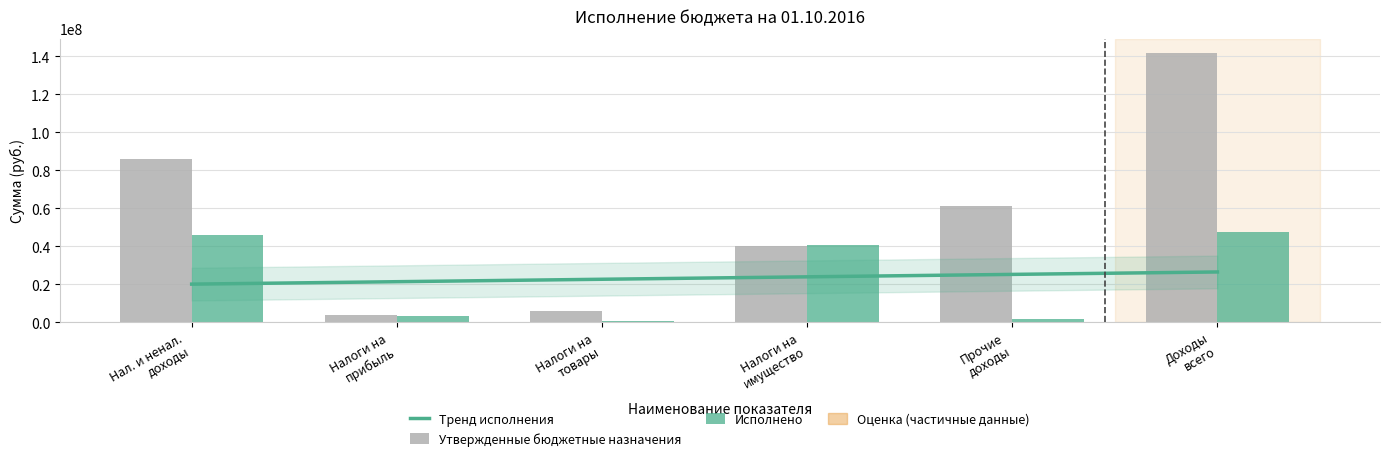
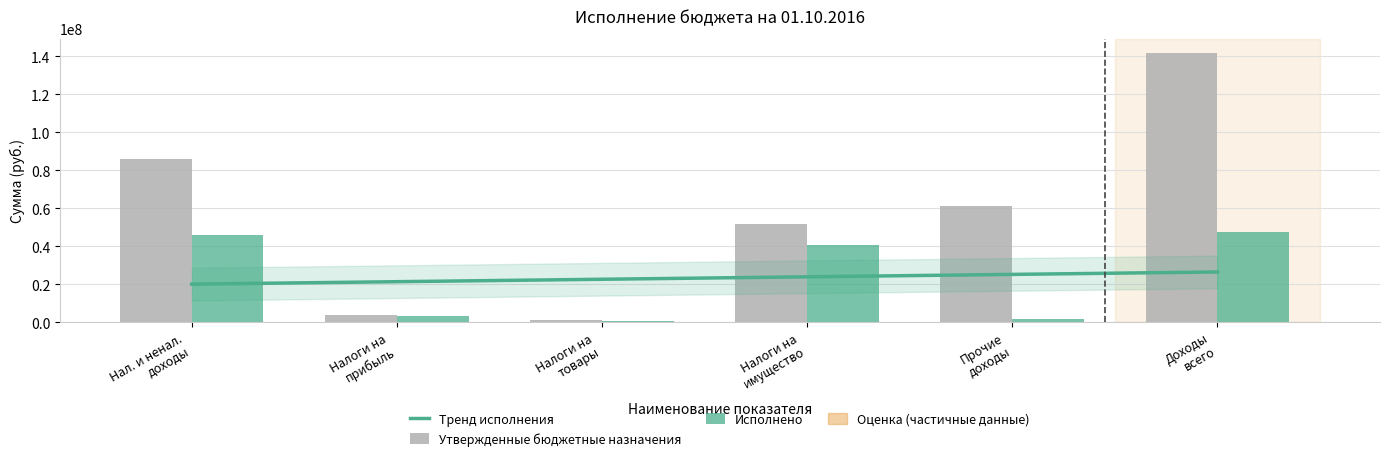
  {
    "Утвержденные бюджетные назначения": {
      "Нал. и ненал. доходы": 86000000,
      "Налоги на прибыль": 4000000,
-     "Налоги на товары": 6000000,
-     "Налоги на имущество": 40000000,
+     "Налоги на товары": 1000000,
+     "Налоги на имущество": 52000000,
      "Прочие доходы": 61000000,
      "Доходы всего": 142000000
    }
  }
